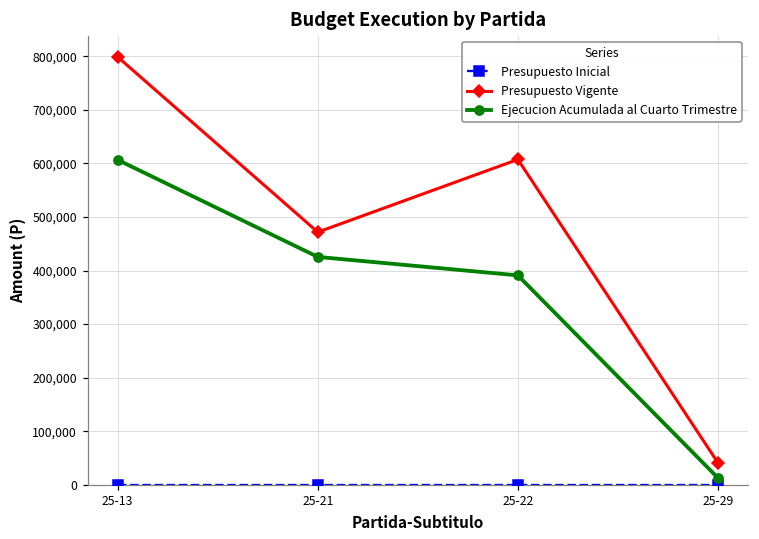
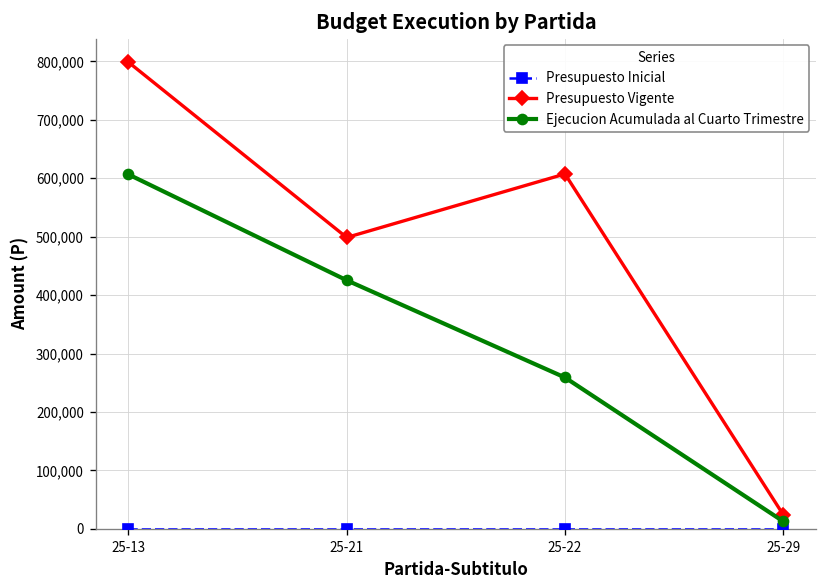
  {
    "Presupuesto Inicial": {
      "25-13": "0",
      "25-21": "0",
      "25-22": "0",
      "25-29": "0"
    },
    "Presupuesto Vigente": {
      "25-13": "800,000",
-     "25-21": "470,000",
+     "25-21": "500,000",
      "25-22": "610,000",
-     "25-29": "40,000"
+     "25-29": "20,000"
    },
    "Ejecucion Acumulada al Cuarto Trimestre": {
      "25-13": "610,000",
      "25-21": "430,000",
-     "25-22": "390,000",
+     "25-22": "260,000",
      "25-29": "10,000"
    }
  }
